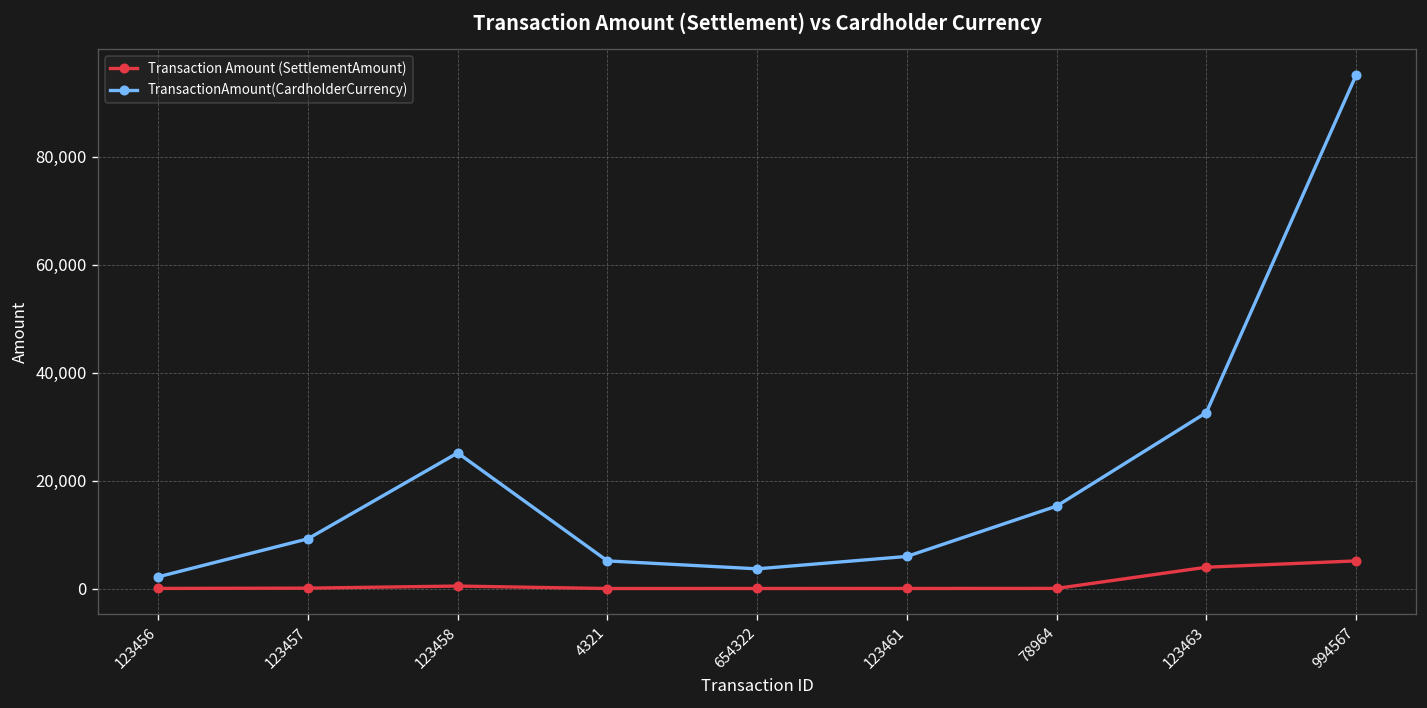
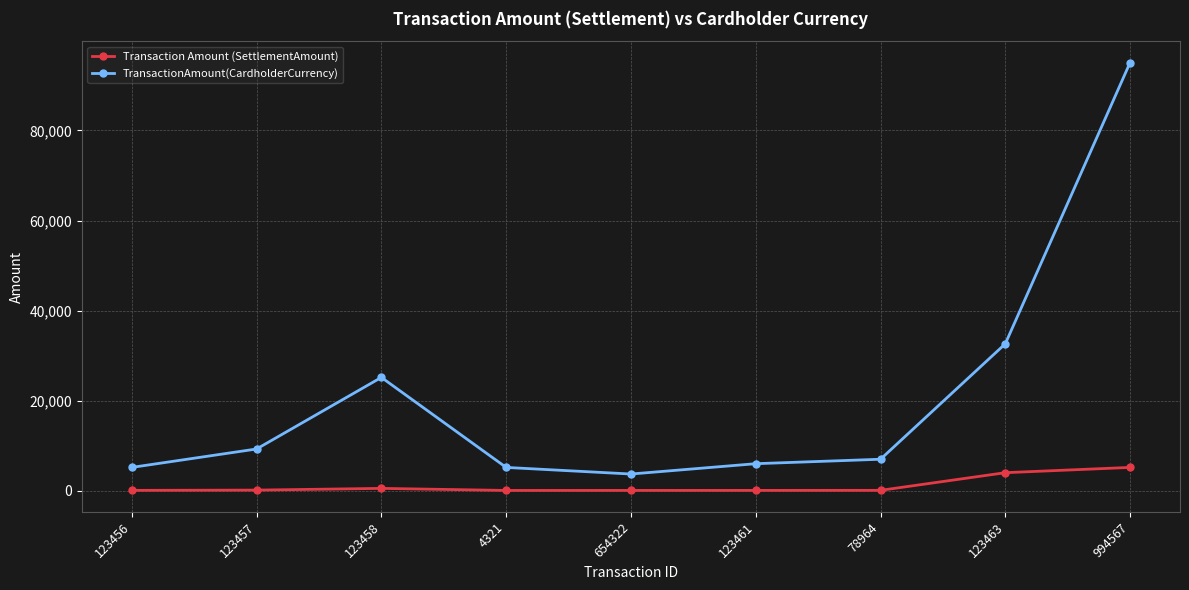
  {
    "Transaction Amount (SettlementAmount)": {
      "123456": "0",
      "123457": "0",
      "123458": "1,000",
      "4321": "0",
      "654322": "0",
      "123461": "0",
      "78964": "0",
      "123463": "4,000",
      "994567": "5,000"
    },
    "TransactionAmount(CardholderCurrency)": {
-     "123456": "2,000",
+     "123456": "5,000",
      "123457": "9,000",
      "123458": "25,000",
      "4321": "5,000",
      "654322": "4,000",
      "123461": "6,000",
-     "78964": "15,000",
+     "78964": "7,000",
      "123463": "33,000",
      "994567": "95,000"
    }
  }
